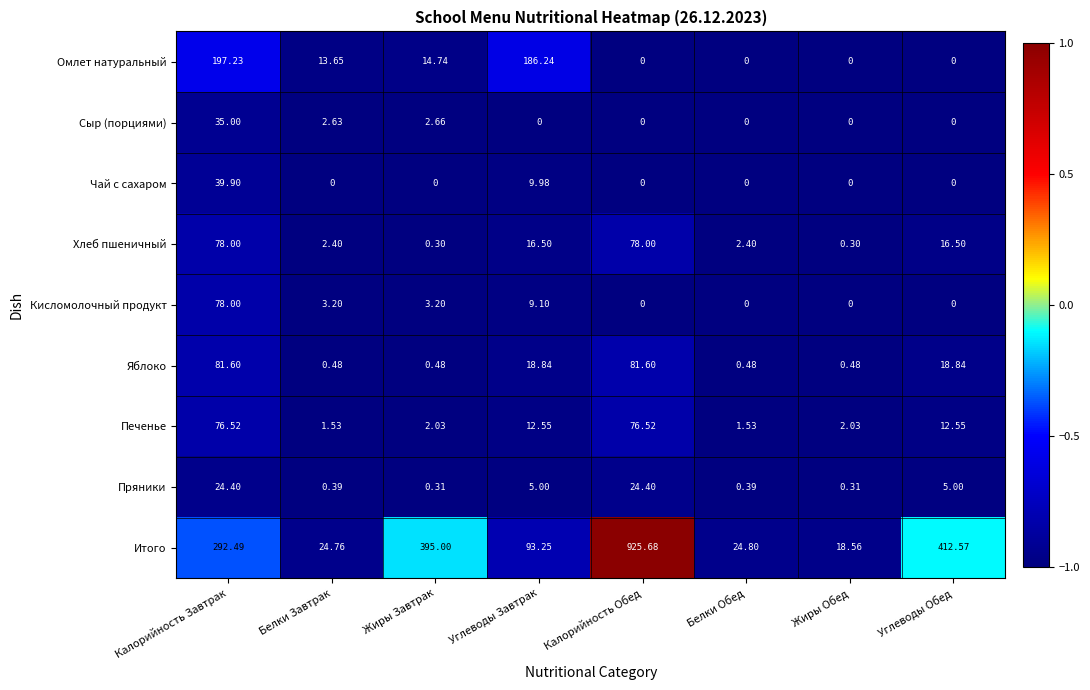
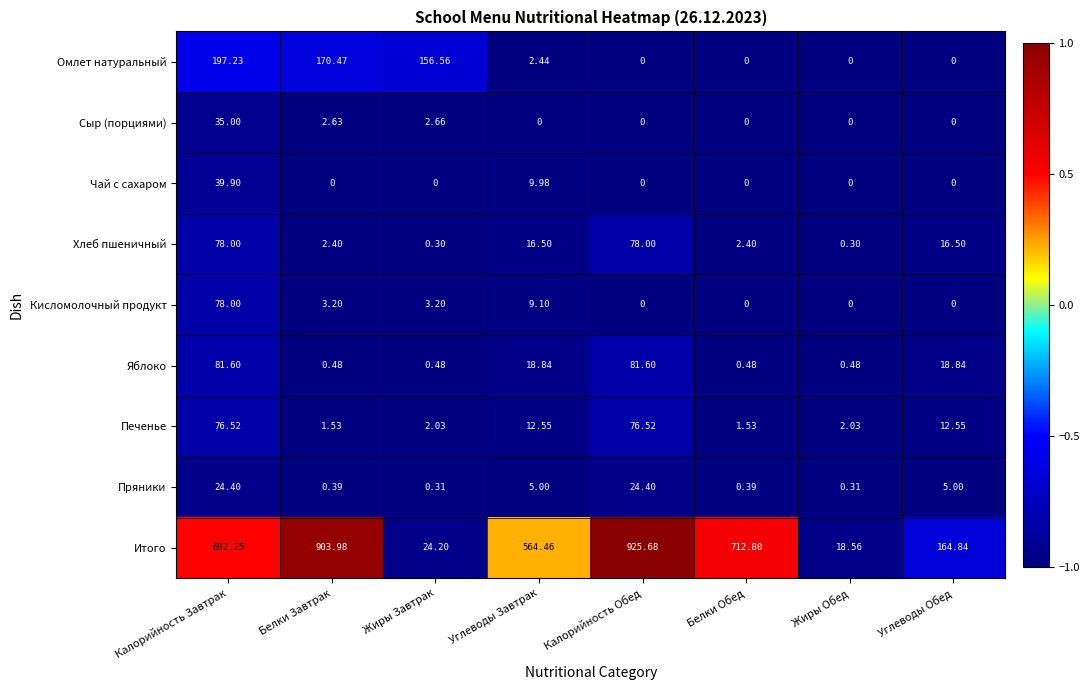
  {
    "Омлет натуральный": {
      "Калорийность Завтрак": 197.23,
-     "Белки Завтрак": 13.65,
-     "Жиры Завтрак": 14.74,
-     "Углеводы Завтрак": 186.24,
+     "Белки Завтрак": 170.47,
+     "Жиры Завтрак": 156.56,
+     "Углеводы Завтрак": 2.44,
      "Калорийность Обед": 0,
      "Белки Обед": 0,
      "Жиры Обед": 0,
      "Углеводы Обед": 0
    },
    "Сыр (порциями)": {
      "Калорийность Завтрак": 35.00,
      "Белки Завтрак": 2.63,
      "Жиры Завтрак": 2.66,
      "Углеводы Завтрак": 0,
      "Калорийность Обед": 0,
      "Белки Обед": 0,
      "Жиры Обед": 0,
      "Углеводы Обед": 0
    },
    "Чай с сахаром": {
      "Калорийность Завтрак": 39.90,
      "Белки Завтрак": 0,
      "Жиры Завтрак": 0,
      "Углеводы Завтрак": 9.98,
      "Калорийность Обед": 0,
      "Белки Обед": 0,
      "Жиры Обед": 0,
      "Углеводы Обед": 0
    },
    "Хлеб пшеничный": {
      "Калорийность Завтрак": 78.00,
      "Белки Завтрак": 2.40,
      "Жиры Завтрак": 0.30,
      "Углеводы Завтрак": 16.50,
      "Калорийность Обед": 78.00,
      "Белки Обед": 2.40,
      "Жиры Обед": 0.30,
      "Углеводы Обед": 16.50
    },
    "Кисломолочный продукт": {
      "Калорийность Завтрак": 78.00,
      "Белки Завтрак": 3.20,
      "Жиры Завтрак": 3.20,
      "Углеводы Завтрак": 9.10,
      "Калорийность Обед": 0,
      "Белки Обед": 0,
      "Жиры Обед": 0,
      "Углеводы Обед": 0
    },
    "Яблоко": {
      "Калорийность Завтрак": 81.60,
      "Белки Завтрак": 0.48,
      "Жиры Завтрак": 0.48,
      "Углеводы Завтрак": 18.84,
      "Калорийность Обед": 81.60,
      "Белки Обед": 0.48,
      "Жиры Обед": 0.48,
      "Углеводы Обед": 18.84
    },
    "Печенье": {
      "Калорийность Завтрак": 76.52,
      "Белки Завтрак": 1.53,
      "Жиры Завтрак": 2.03,
      "Углеводы Завтрак": 12.55,
      "Калорийность Обед": 76.52,
      "Белки Обед": 1.53,
      "Жиры Обед": 2.03,
      "Углеводы Обед": 12.55
    },
    "Пряники": {
      "Калорийность Завтрак": 24.40,
      "Белки Завтрак": 0.39,
      "Жиры Завтрак": 0.31,
      "Углеводы Завтрак": 5.00,
      "Калорийность Обед": 24.40,
      "Белки Обед": 0.39,
      "Жиры Обед": 0.31,
      "Углеводы Обед": 5.00
    },
    "Итого": {
-     "Калорийность Завтрак": 292.49,
-     "Белки Завтрак": 24.76,
-     "Жиры Завтрак": 395.00,
-     "Углеводы Завтрак": 93.25,
+     "Калорийность Завтрак": 692.25,
+     "Белки Завтрак": 903.98,
+     "Жиры Завтрак": 24.20,
+     "Углеводы Завтрак": 564.46,
      "Калорийность Обед": 925.68,
-     "Белки Обед": 24.80,
+     "Белки Обед": 712.80,
      "Жиры Обед": 18.56,
-     "Углеводы Обед": 412.57
+     "Углеводы Обед": 164.84
    }
  }
